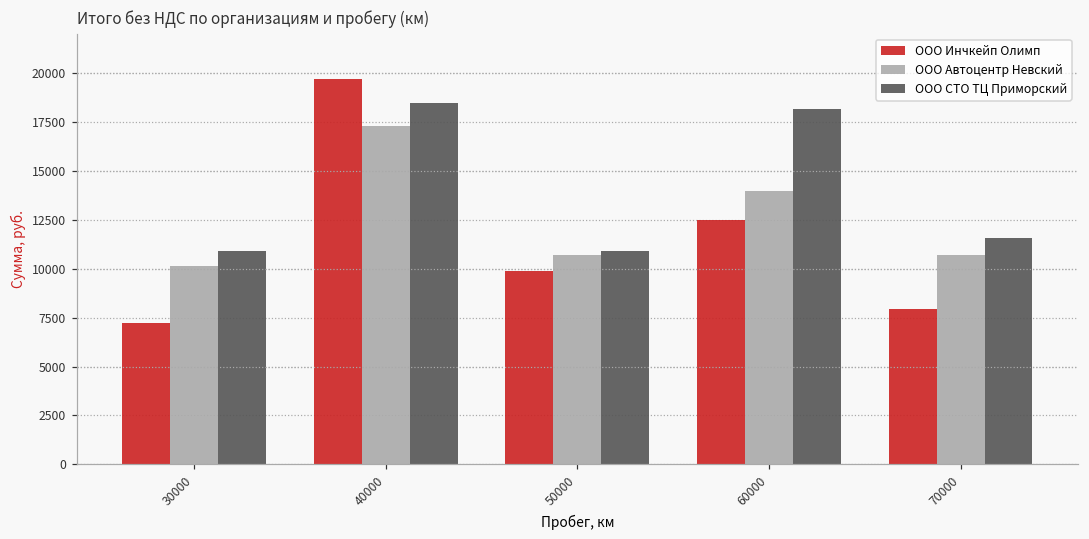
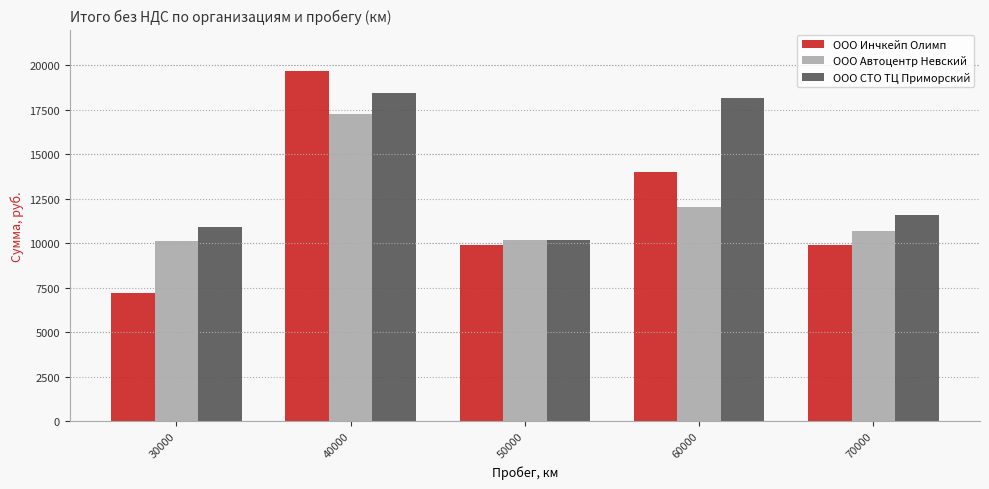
  {
    "ООО Инчкейп Олимп": {
      "30000": 7200,
      "40000": 19700,
      "50000": 9900,
-     "60000": 12500,
-     "70000": 8000
+     "60000": 14000,
+     "70000": 9900
    },
    "ООО Автоцентр Невский": {
      "30000": 10100,
      "40000": 17300,
-     "50000": 10700,
-     "60000": 14000,
+     "50000": 10200,
+     "60000": 12000,
      "70000": 10700
    },
    "ООО СТО ТЦ Приморский": {
      "30000": 10900,
      "40000": 18500,
-     "50000": 10900,
+     "50000": 10200,
      "60000": 18200,
      "70000": 11600
    }
  }
